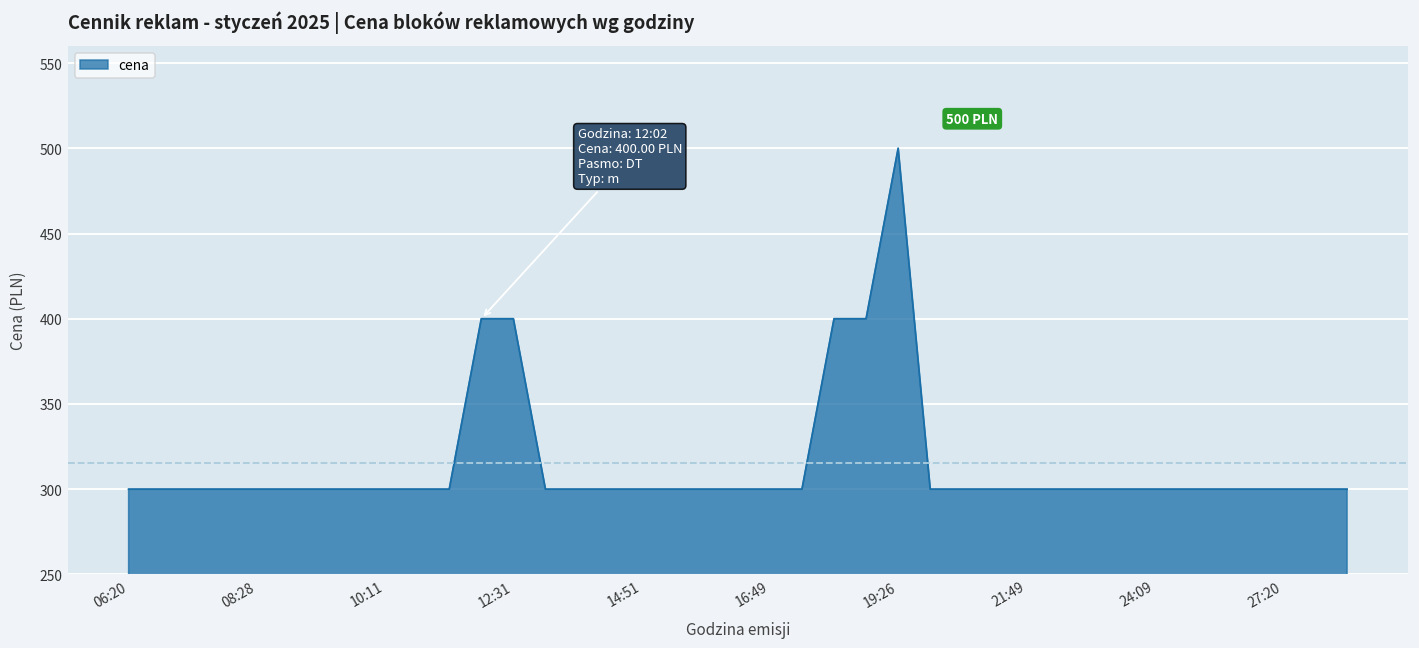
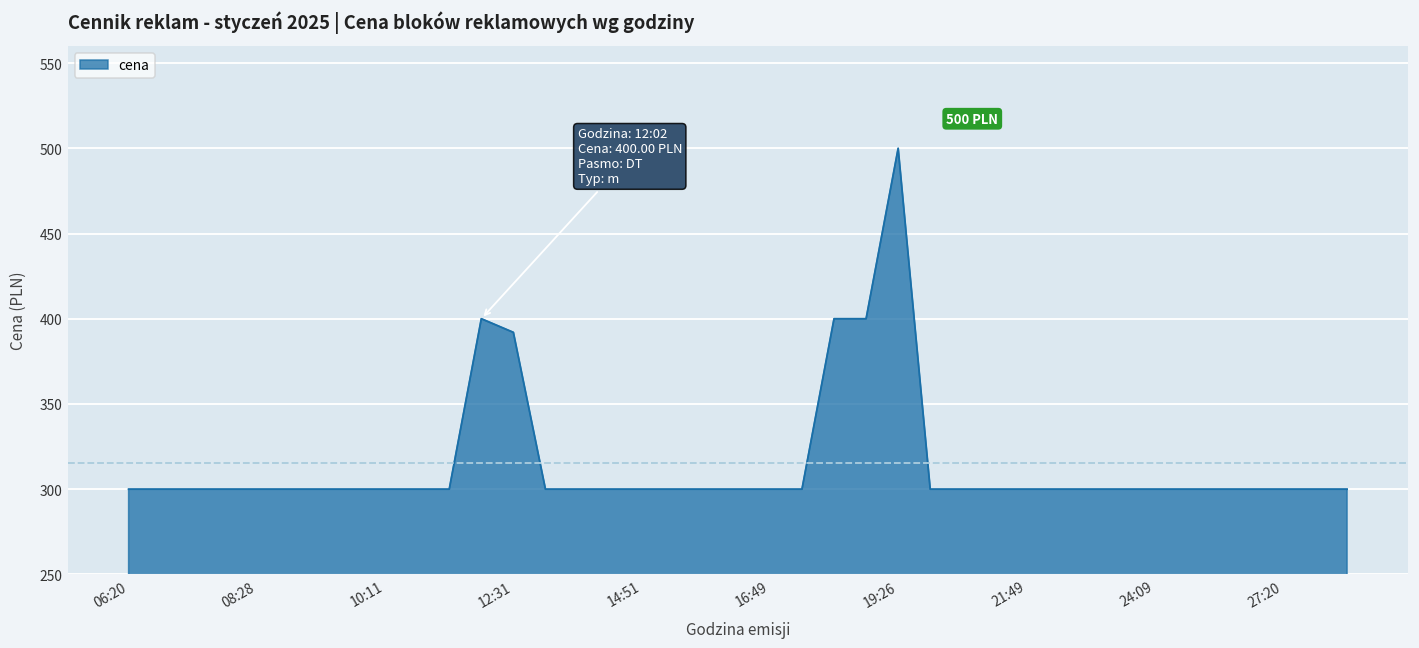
  {
    "06:20": 300,
    "08:28": 300,
    "10:11": 300,
-   "12:31": 400,
+   "12:31": 392,
    "14:51": 300,
    "16:49": 300,
    "19:26": 500,
    "21:49": 300,
    "24:09": 300,
    "27:20": 300
  }
